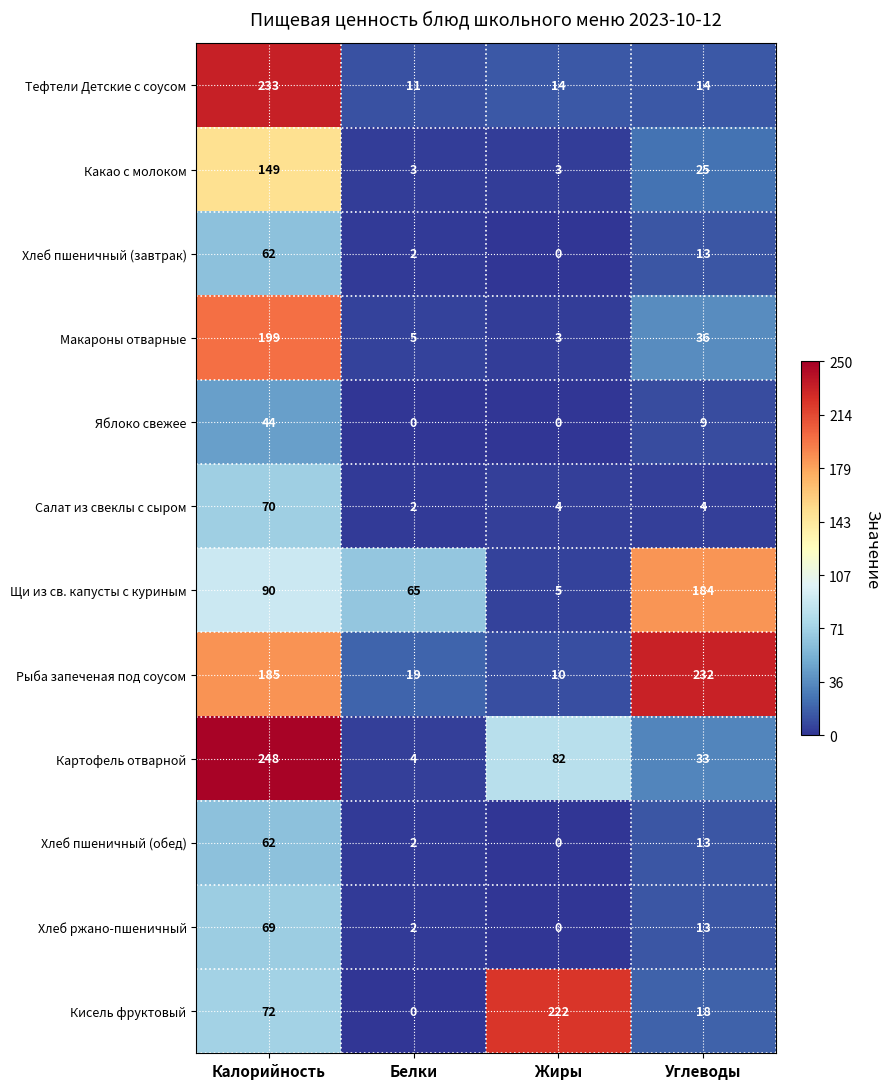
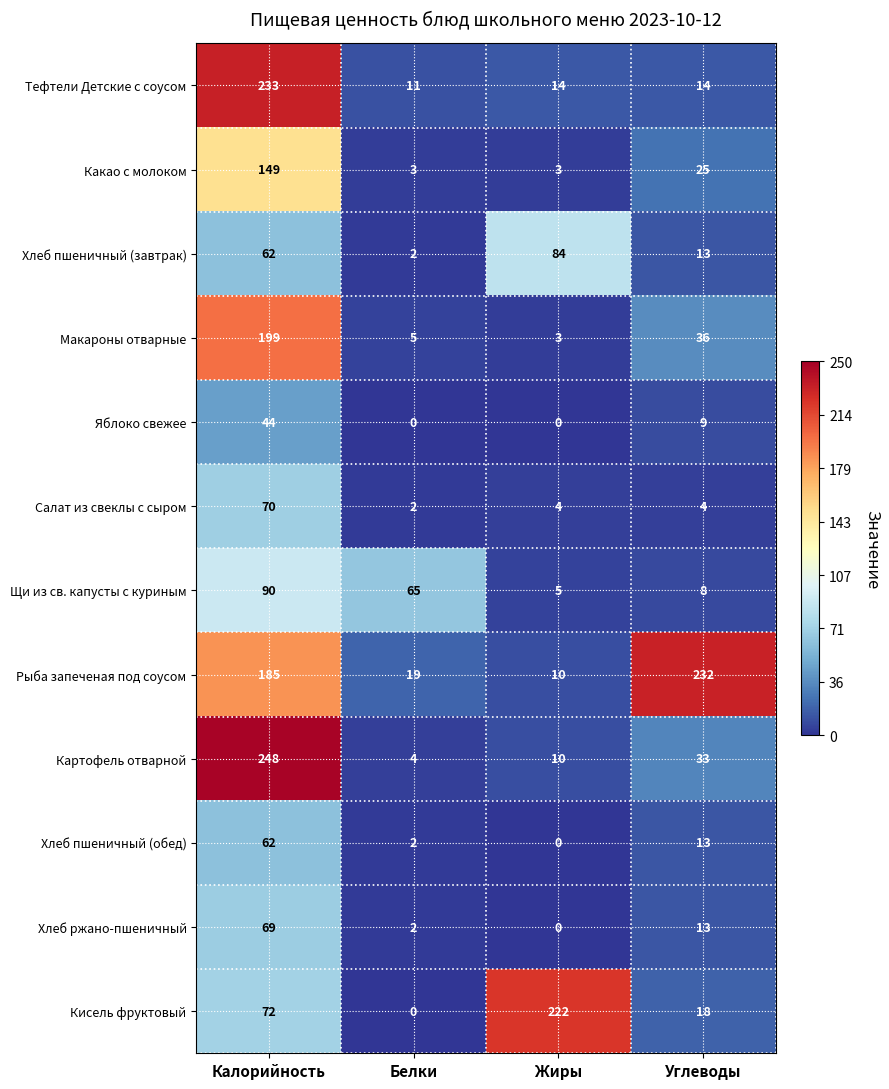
  {
    "Тефтели Детские с соусом": {
      "Калорийность": 233,
      "Белки": 11,
      "Жиры": 14,
      "Углеводы": 14
    },
    "Какао с молоком": {
      "Калорийность": 149,
      "Белки": 3,
      "Жиры": 3,
      "Углеводы": 25
    },
    "Хлеб пшеничный (завтрак)": {
      "Калорийность": 62,
      "Белки": 2,
-     "Жиры": 0,
+     "Жиры": 84,
      "Углеводы": 13
    },
    "Макароны отварные": {
      "Калорийность": 199,
      "Белки": 5,
      "Жиры": 3,
      "Углеводы": 36
    },
    "Яблоко свежее": {
      "Калорийность": 44,
      "Белки": 0,
      "Жиры": 0,
      "Углеводы": 9
    },
    "Салат из свеклы с сыром": {
      "Калорийность": 70,
      "Белки": 2,
      "Жиры": 4,
      "Углеводы": 4
    },
    "Щи из св. капусты с куриным": {
      "Калорийность": 90,
      "Белки": 65,
      "Жиры": 5,
-     "Углеводы": 184
+     "Углеводы": 8
    },
    "Рыба запеченая под соусом": {
      "Калорийность": 185,
      "Белки": 19,
      "Жиры": 10,
      "Углеводы": 232
    },
    "Картофель отварной": {
      "Калорийность": 248,
      "Белки": 4,
-     "Жиры": 82,
+     "Жиры": 10,
      "Углеводы": 33
    },
    "Хлеб пшеничный (обед)": {
      "Калорийность": 62,
      "Белки": 2,
      "Жиры": 0,
      "Углеводы": 13
    },
    "Хлеб ржано-пшеничный": {
      "Калорийность": 69,
      "Белки": 2,
      "Жиры": 0,
      "Углеводы": 13
    },
    "Кисель фруктовый": {
      "Калорийность": 72,
      "Белки": 0,
      "Жиры": 222,
      "Углеводы": 18
    }
  }
